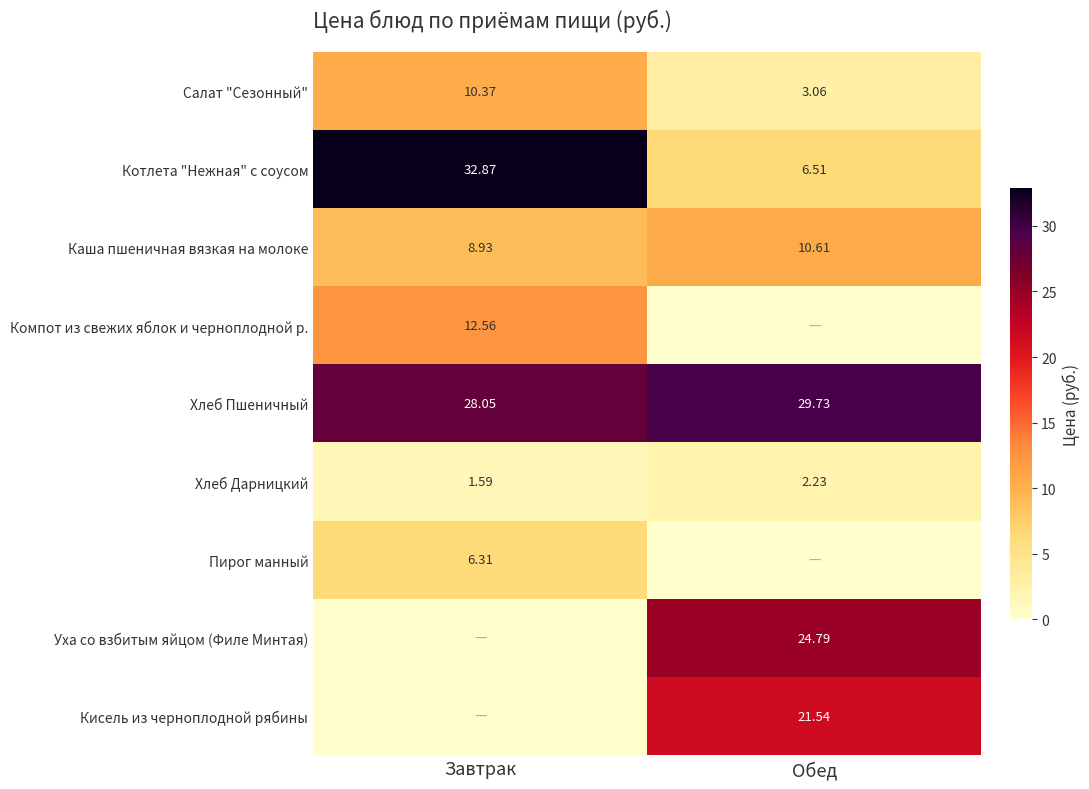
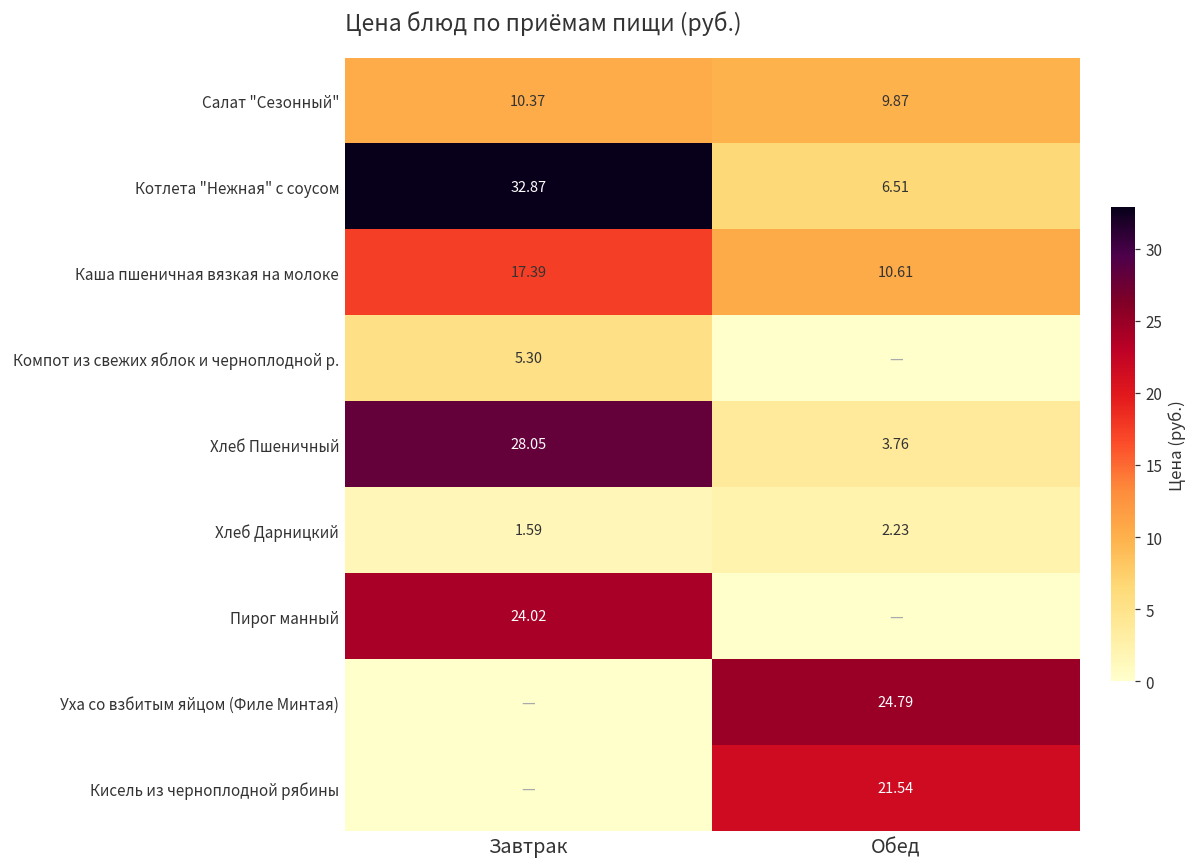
  {
    "Салат \"Сезонный\"": {
      "Завтрак": 10.37,
-     "Обед": 3.06
+     "Обед": 9.87
    },
    "Котлета \"Нежная\" с соусом": {
      "Завтрак": 32.87,
      "Обед": 6.51
    },
    "Каша пшеничная вязкая на молоке": {
-     "Завтрак": 8.93,
+     "Завтрак": 17.39,
      "Обед": 10.61
    },
    "Компот из свежих яблок и черноплодной р.": {
-     "Завтрак": 12.56
+     "Завтрак": 5.30
    },
    "Хлеб Пшеничный": {
      "Завтрак": 28.05,
-     "Обед": 29.73
+     "Обед": 3.76
    },
    "Хлеб Дарницкий": {
      "Завтрак": 1.59,
      "Обед": 2.23
    },
    "Пирог манный": {
-     "Завтрак": 6.31
+     "Завтрак": 24.02
    },
    "Уха со взбитым яйцом (Филе Минтая)": {
      "Обед": 24.79
    },
    "Кисель из черноплодной рябины": {
      "Обед": 21.54
    }
  }
